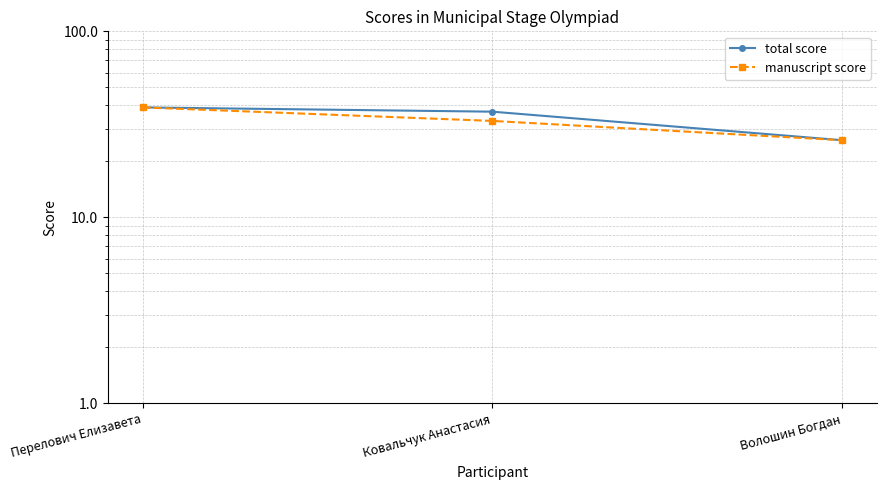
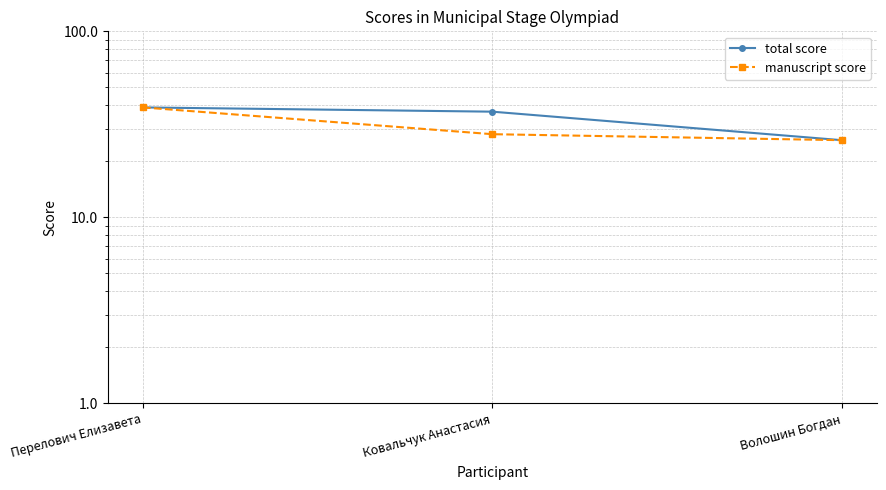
  {
    "total score": {
      "Ковальчук Анастасия": 37
    },
    "manuscript score": {
-     "Ковальчук Анастасия": 33
+     "Ковальчук Анастасия": 28
    }
  }
